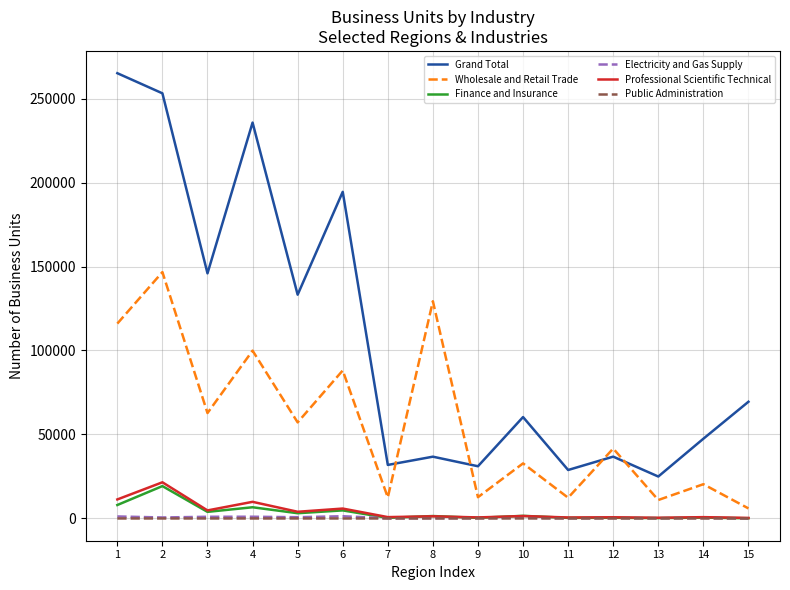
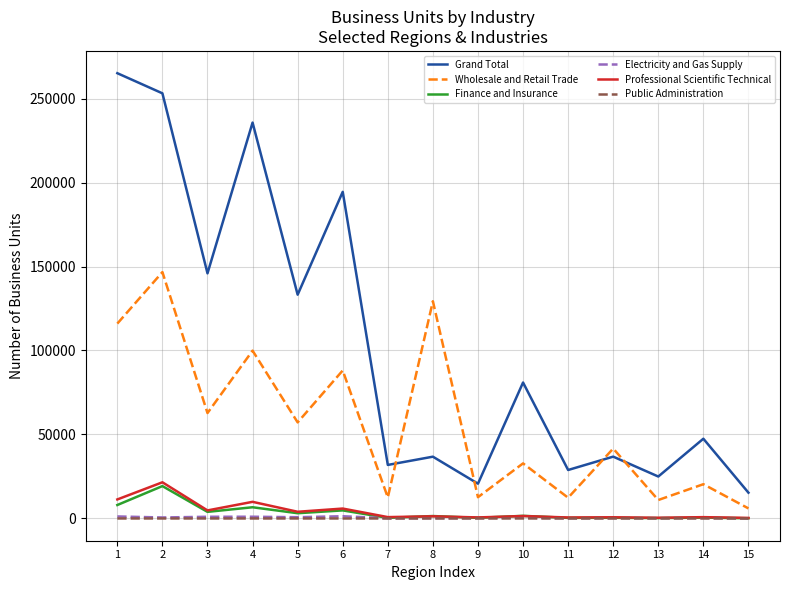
  {
    "Grand Total": {
      "1": 265000,
      "2": 253000,
      "3": 146000,
      "4": 236000,
      "5": 133000,
      "6": 194000,
      "7": 32000,
      "8": 37000,
-     "9": 31000,
-     "10": 60000,
+     "9": 21000,
+     "10": 81000,
      "11": 29000,
      "12": 37000,
      "13": 25000,
      "14": 47000,
-     "15": 69000
+     "15": 15000
    },
    "Wholesale and Retail Trade": {
      "1": 116000,
      "2": 147000,
      "3": 63000,
      "4": 100000,
      "5": 57000,
      "6": 88000,
      "7": 13000,
      "8": 129000,
      "9": 13000,
      "10": 33000,
      "11": 12000,
      "12": 42000,
      "13": 11000,
      "14": 20000,
      "15": 6000
    },
    "Finance and Insurance": {
      "1": 8000,
      "2": 19000,
      "4": 7000
    },
    "Professional Scientific Technical": {
      "1": 11000,
      "2": 22000,
      "4": 10000
    }
  }
